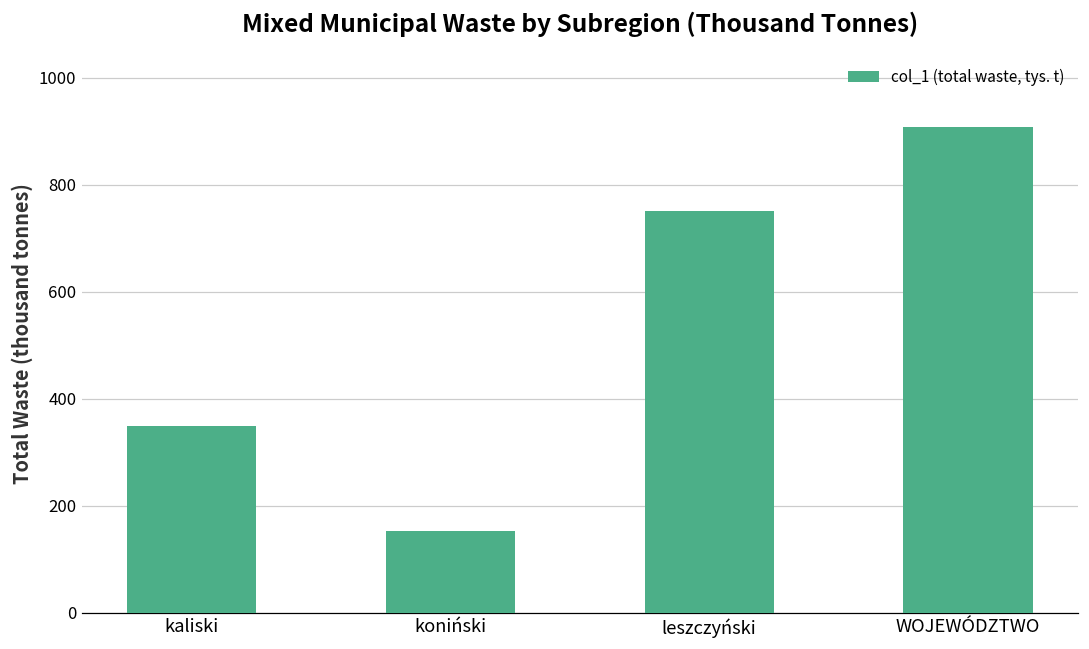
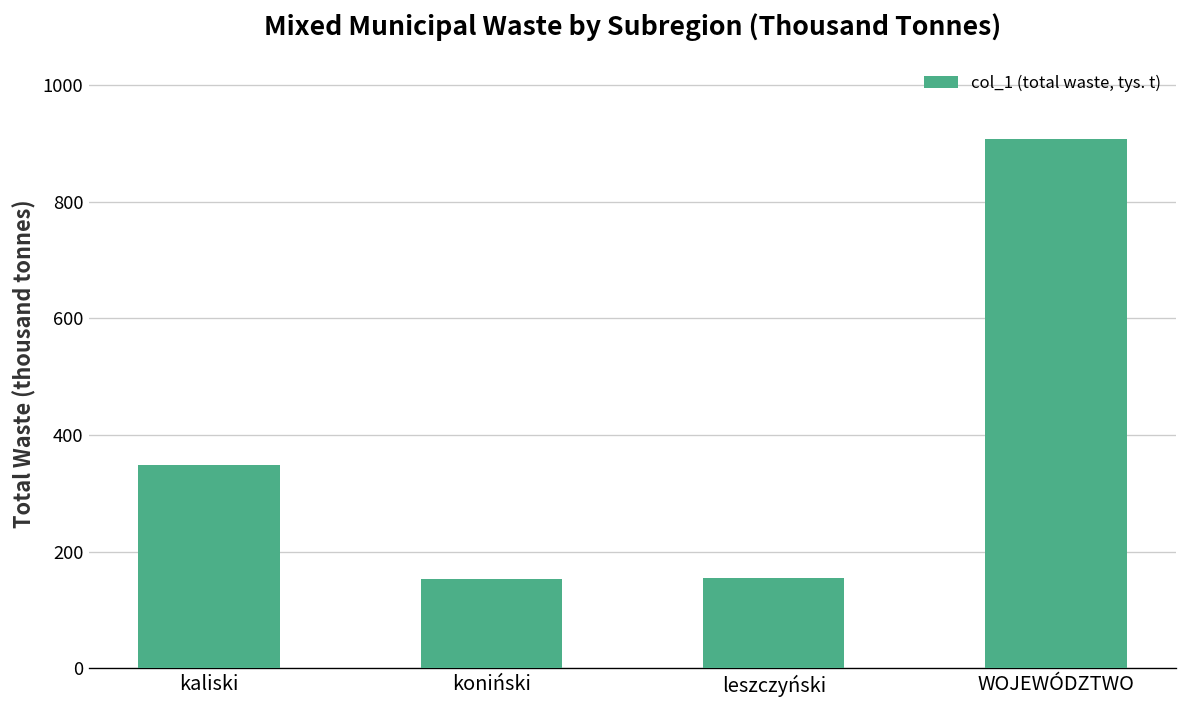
  {
    "kaliski": 350,
    "koniński": 150,
-   "leszczyński": 750,
+   "leszczyński": 150,
    "WOJEWÓDZTWO": 910
  }
